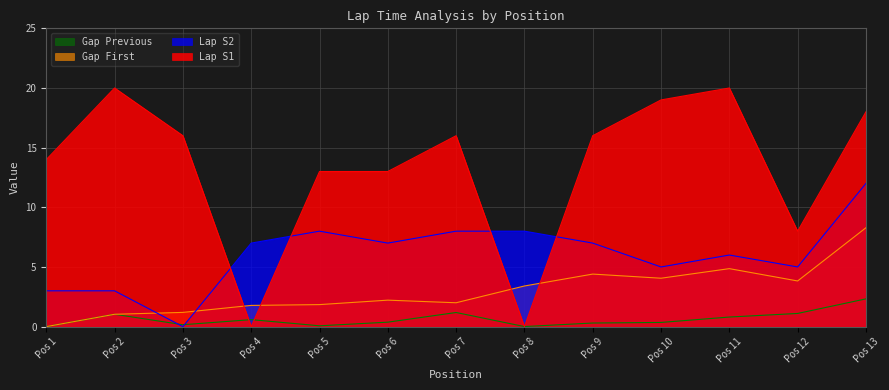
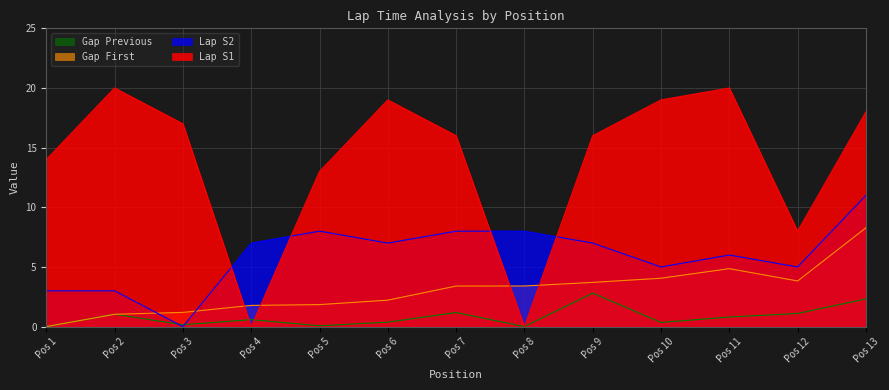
  {
    "Gap Previous": {
      "Pos 4": 0.6,
      "Pos 5": 0.1,
      "Pos 6": 0.4,
      "Pos 7": 1.2,
-     "Pos 9": 0.3,
+     "Pos 9": 2.8,
      "Pos 10": 0.4,
      "Pos 11": 0.8,
      "Pos 12": 1.1,
      "Pos 13": 2.3
    },
    "Gap First": {
      "Pos 3": 1.2,
      "Pos 4": 1.8,
      "Pos 5": 1.8,
      "Pos 6": 2.2,
-     "Pos 7": 2.0,
+     "Pos 7": 3.4,
      "Pos 8": 3.4,
-     "Pos 9": 4.4,
+     "Pos 9": 3.7,
      "Pos 10": 4.1,
      "Pos 11": 4.9,
      "Pos 12": 3.8,
      "Pos 13": 8.3
    },
    "Lap S2": {
      "Pos 1": 3,
      "Pos 2": 3,
      "Pos 4": 7,
      "Pos 5": 8,
      "Pos 6": 7,
      "Pos 7": 8,
      "Pos 8": 8,
      "Pos 9": 7,
      "Pos 10": 5,
      "Pos 11": 6,
      "Pos 12": 5,
-     "Pos 13": 12
+     "Pos 13": 11
    },
    "Lap S1": {
      "Pos 1": 14,
      "Pos 2": 20,
-     "Pos 3": 16,
+     "Pos 3": 17,
      "Pos 4": 0,
      "Pos 5": 13,
-     "Pos 6": 13,
+     "Pos 6": 19,
      "Pos 7": 16,
      "Pos 9": 16,
      "Pos 10": 19,
      "Pos 11": 20,
      "Pos 12": 8,
      "Pos 13": 18
    }
  }
